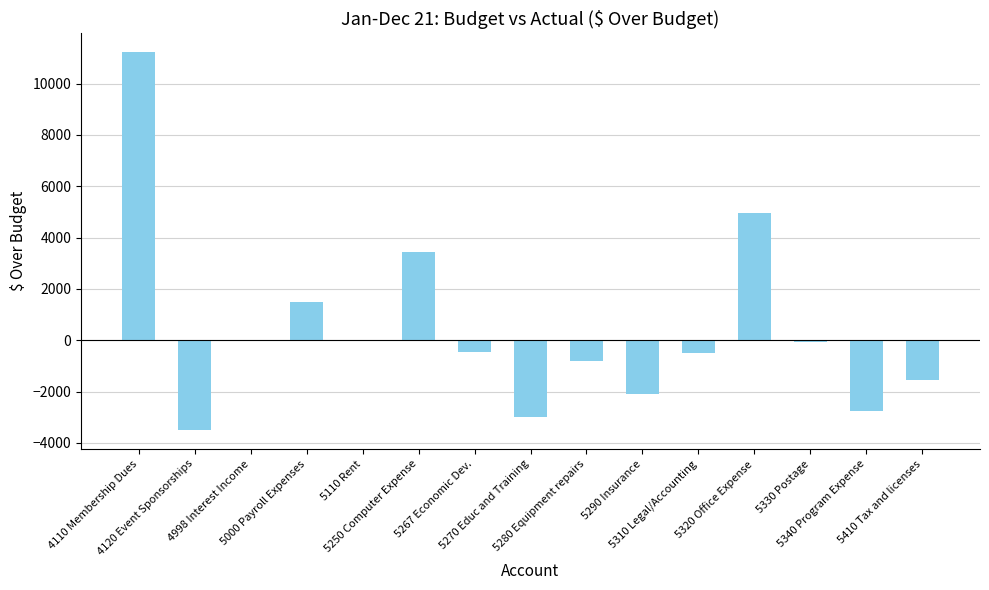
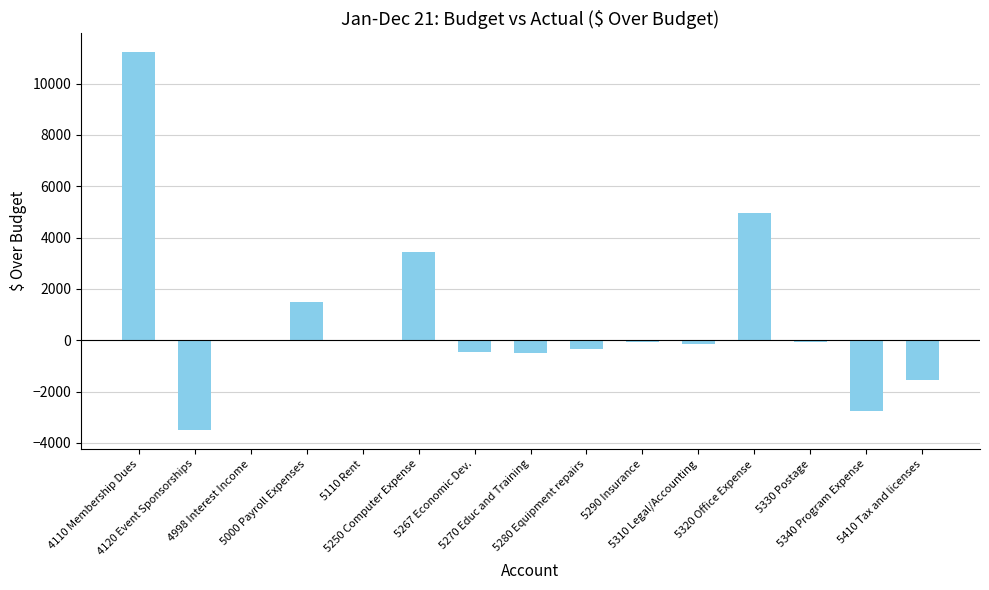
  {
    "4110 Membership Dues": 11200,
    "4120 Event Sponsorships": -3500,
    "5000 Payroll Expenses": 1500,
    "5110 Rent": 0,
    "5250 Computer Expense": 3400,
    "5267 Economic Dev.": -500,
-   "5270 Educ and Training": -3000,
-   "5280 Equipment repairs": -800,
-   "5290 Insurance": -2100,
-   "5310 Legal/Accounting": -500,
+   "5270 Educ and Training": -500,
+   "5280 Equipment repairs": -400,
+   "5290 Insurance": -100,
+   "5310 Legal/Accounting": -200,
    "5320 Office Expense": 5000,
    "5340 Program Expense": -2800,
    "5410 Tax and licenses": -1500
  }
